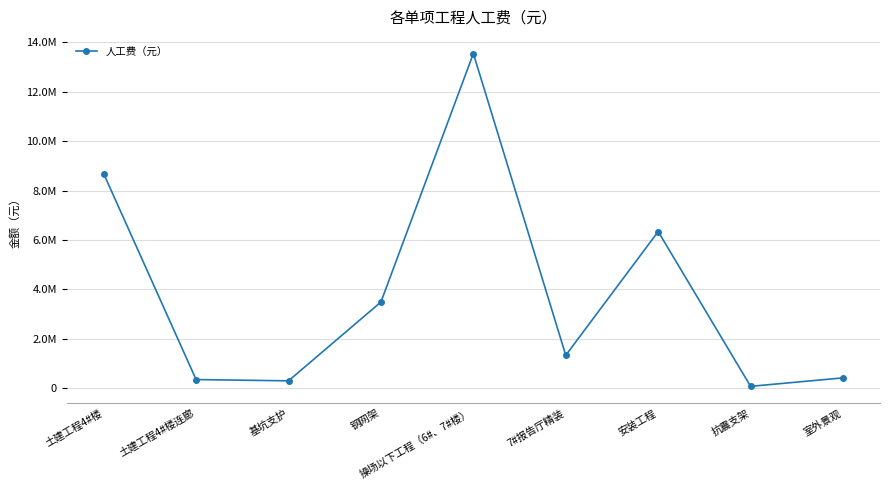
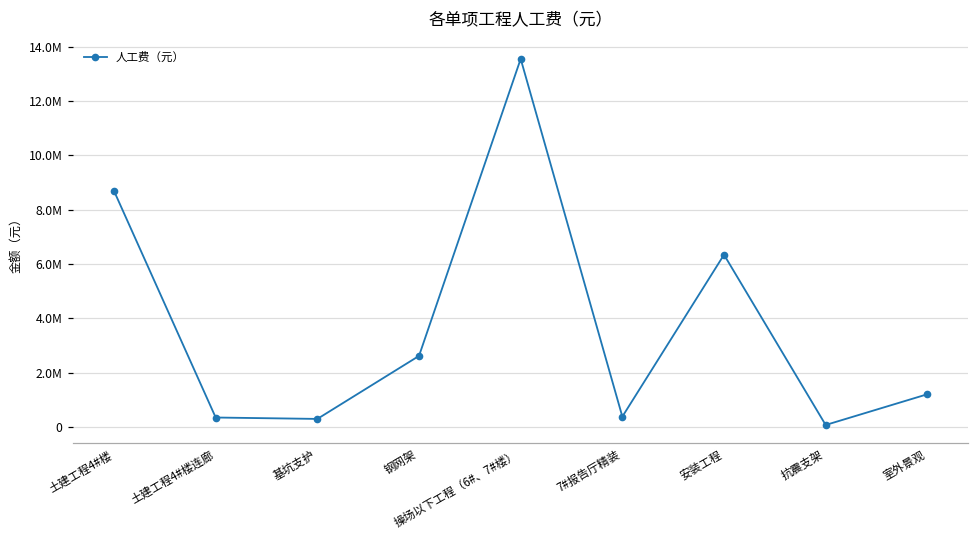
  {
    "土建工程4#楼": 8700000,
    "土建工程4#楼连廊": 400000,
    "基坑支护": 300000,
-   "钢网架": 3500000,
+   "钢网架": 2600000,
    "操场以下工程（6#、7#楼）": 13500000,
-   "7#报告厅精装": 1300000,
+   "7#报告厅精装": 400000,
    "安装工程": 6300000,
    "抗震支架": 100000,
-   "室外景观": 400000
+   "室外景观": 1200000
  }
